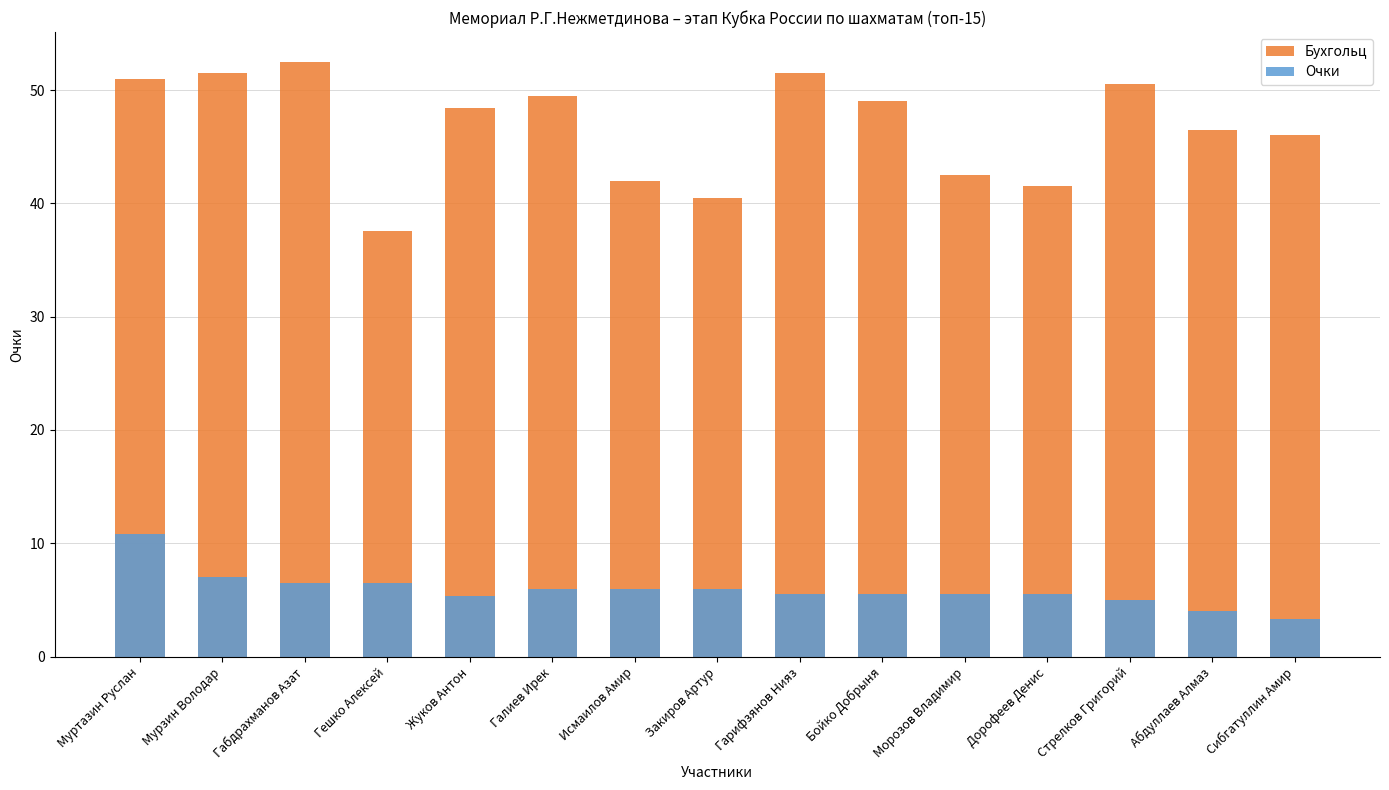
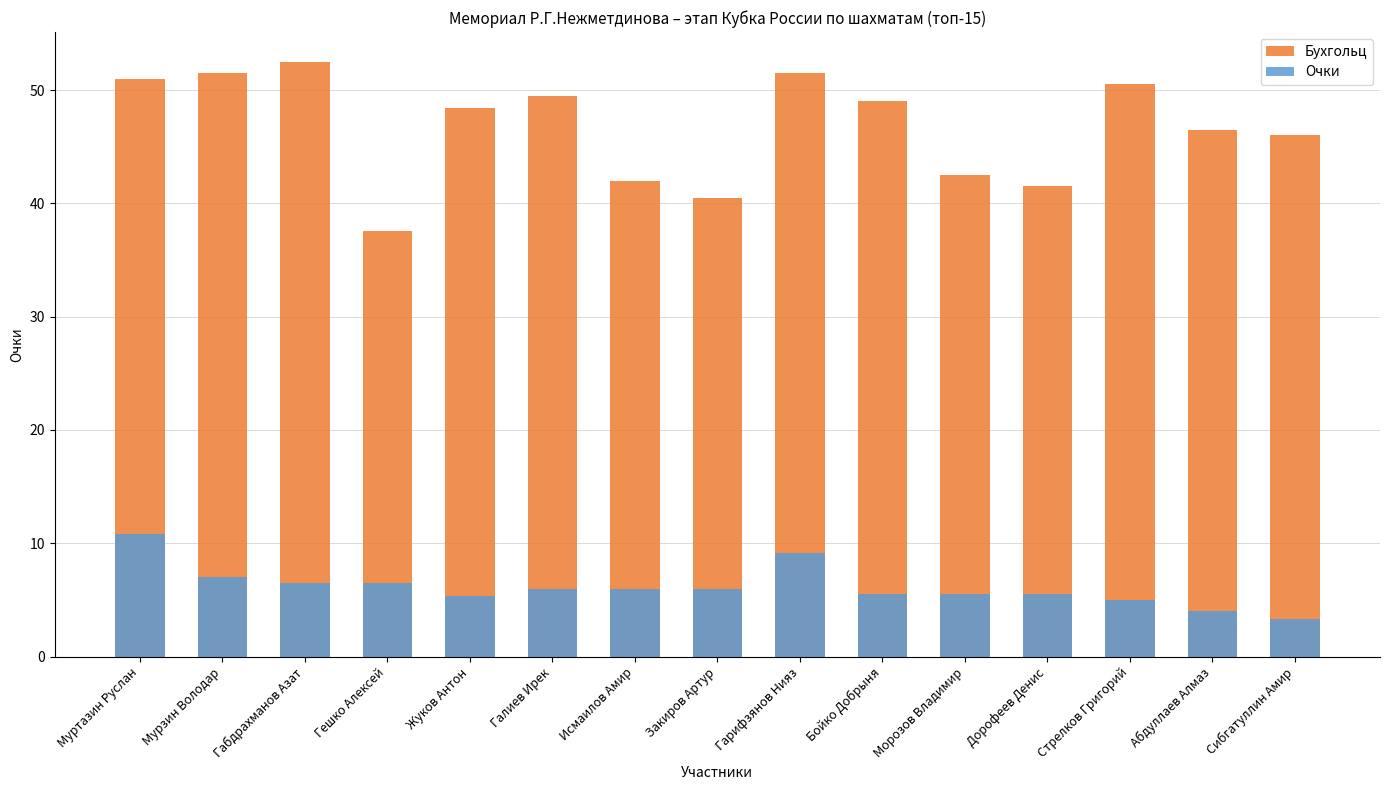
  {
    "Бухгольц": {
      "Муртазин Руслан": 51.0,
      "Мурзин Володар": 51.5,
      "Габдрахманов Азат": 52.5,
      "Гешко Алексей": 37.6,
      "Жуков Антон": 48.4,
      "Галиев Ирек": 49.5,
      "Исмаилов Амир": 42.0,
      "Закиров Артур": 40.5,
      "Гарифзянов Нияз": 51.5,
      "Бойко Добрыня": 49.0,
      "Морозов Владимир": 42.5,
      "Дорофеев Денис": 41.5,
      "Стрелков Григорий": 50.5,
      "Абдуллаев Алмаз": 46.5,
      "Сибгатуллин Амир": 46.0
    },
    "Очки": {
-     "Гарифзянов Нияз": 5.5
+     "Гарифзянов Нияз": 9.1
    }
  }
